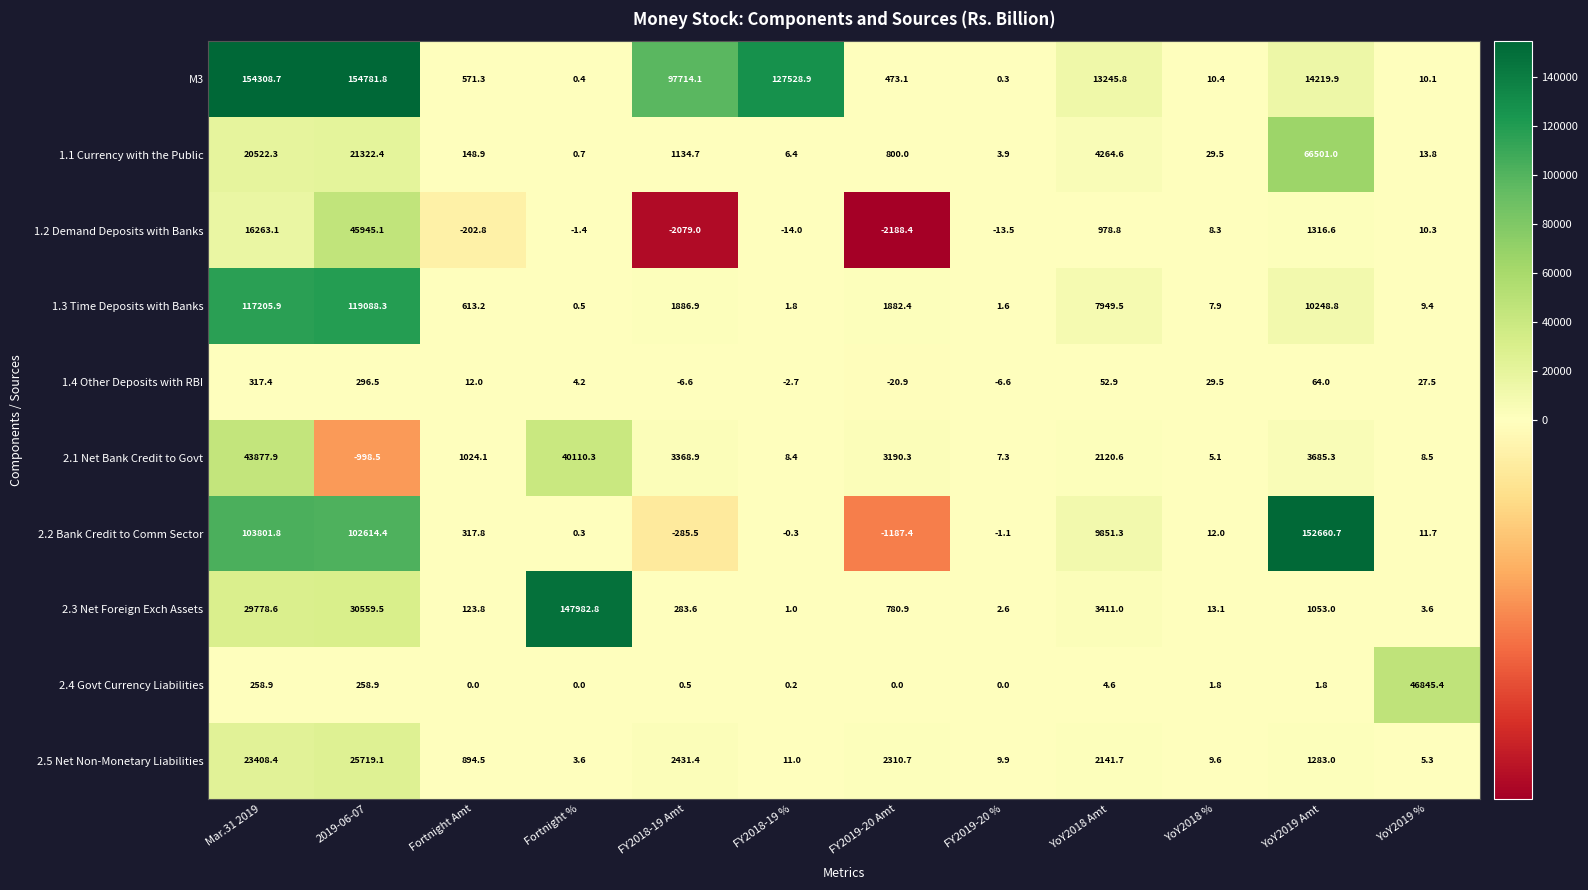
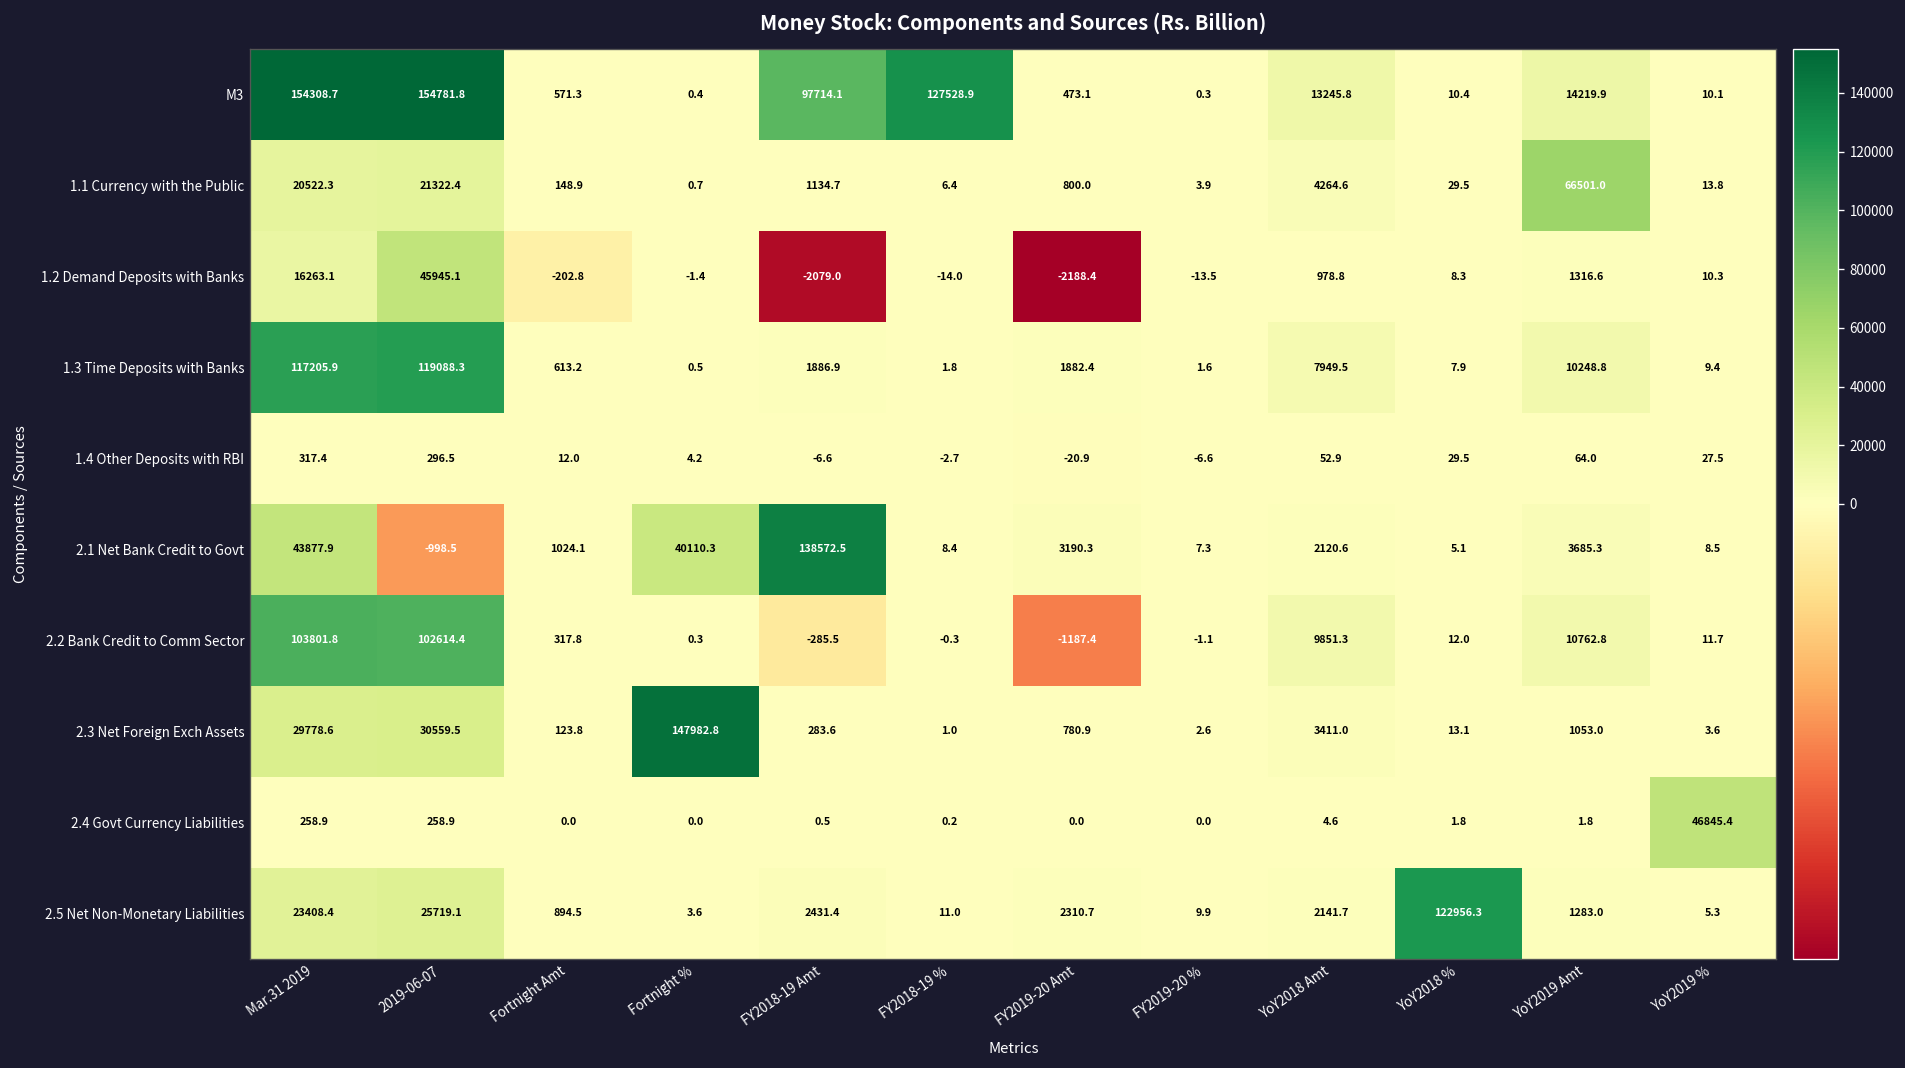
  {
    "M3": {
      "Mar.31 2019": 154308.7,
      "2019-06-07": 154781.8,
      "Fortnight Amt": 571.3,
      "Fortnight %": 0.4,
      "FY2018-19 Amt": 97714.1,
      "FY2018-19 %": 127528.9,
      "FY2019-20 Amt": 473.1,
      "FY2019-20 %": 0.3,
      "YoY2018 Amt": 13245.8,
      "YoY2018 %": 10.4,
      "YoY2019 Amt": 14219.9,
      "YoY2019 %": 10.1
    },
    "1.1 Currency with the Public": {
      "Mar.31 2019": 20522.3,
      "2019-06-07": 21322.4,
      "Fortnight Amt": 148.9,
      "Fortnight %": 0.7,
      "FY2018-19 Amt": 1134.7,
      "FY2018-19 %": 6.4,
      "FY2019-20 Amt": 800.0,
      "FY2019-20 %": 3.9,
      "YoY2018 Amt": 4264.6,
      "YoY2018 %": 29.5,
      "YoY2019 Amt": 66501.0,
      "YoY2019 %": 13.8
    },
    "1.2 Demand Deposits with Banks": {
      "Mar.31 2019": 16263.1,
      "2019-06-07": 45945.1,
      "Fortnight Amt": -202.8,
      "Fortnight %": -1.4,
      "FY2018-19 Amt": -2079.0,
      "FY2018-19 %": -14.0,
      "FY2019-20 Amt": -2188.4,
      "FY2019-20 %": -13.5,
      "YoY2018 Amt": 978.8,
      "YoY2018 %": 8.3,
      "YoY2019 Amt": 1316.6,
      "YoY2019 %": 10.3
    },
    "1.3 Time Deposits with Banks": {
      "Mar.31 2019": 117205.9,
      "2019-06-07": 119088.3,
      "Fortnight Amt": 613.2,
      "Fortnight %": 0.5,
      "FY2018-19 Amt": 1886.9,
      "FY2018-19 %": 1.8,
      "FY2019-20 Amt": 1882.4,
      "FY2019-20 %": 1.6,
      "YoY2018 Amt": 7949.5,
      "YoY2018 %": 7.9,
      "YoY2019 Amt": 10248.8,
      "YoY2019 %": 9.4
    },
    "1.4 Other Deposits with RBI": {
      "Mar.31 2019": 317.4,
      "2019-06-07": 296.5,
      "Fortnight Amt": 12.0,
      "Fortnight %": 4.2,
      "FY2018-19 Amt": -6.6,
      "FY2018-19 %": -2.7,
      "FY2019-20 Amt": -20.9,
      "FY2019-20 %": -6.6,
      "YoY2018 Amt": 52.9,
      "YoY2018 %": 29.5,
      "YoY2019 Amt": 64.0,
      "YoY2019 %": 27.5
    },
    "2.1 Net Bank Credit to Govt": {
      "Mar.31 2019": 43877.9,
      "2019-06-07": -998.5,
      "Fortnight Amt": 1024.1,
      "Fortnight %": 40110.3,
-     "FY2018-19 Amt": 3368.9,
+     "FY2018-19 Amt": 138572.5,
      "FY2018-19 %": 8.4,
      "FY2019-20 Amt": 3190.3,
      "FY2019-20 %": 7.3,
      "YoY2018 Amt": 2120.6,
      "YoY2018 %": 5.1,
      "YoY2019 Amt": 3685.3,
      "YoY2019 %": 8.5
    },
    "2.2 Bank Credit to Comm Sector": {
      "Mar.31 2019": 103801.8,
      "2019-06-07": 102614.4,
      "Fortnight Amt": 317.8,
      "Fortnight %": 0.3,
      "FY2018-19 Amt": -285.5,
      "FY2018-19 %": -0.3,
      "FY2019-20 Amt": -1187.4,
      "FY2019-20 %": -1.1,
      "YoY2018 Amt": 9851.3,
      "YoY2018 %": 12.0,
-     "YoY2019 Amt": 152660.7,
+     "YoY2019 Amt": 10762.8,
      "YoY2019 %": 11.7
    },
    "2.3 Net Foreign Exch Assets": {
      "Mar.31 2019": 29778.6,
      "2019-06-07": 30559.5,
      "Fortnight Amt": 123.8,
      "Fortnight %": 147982.8,
      "FY2018-19 Amt": 283.6,
      "FY2018-19 %": 1.0,
      "FY2019-20 Amt": 780.9,
      "FY2019-20 %": 2.6,
      "YoY2018 Amt": 3411.0,
      "YoY2018 %": 13.1,
      "YoY2019 Amt": 1053.0,
      "YoY2019 %": 3.6
    },
    "2.4 Govt Currency Liabilities": {
      "Mar.31 2019": 258.9,
      "2019-06-07": 258.9,
      "Fortnight Amt": 0.0,
      "Fortnight %": 0.0,
      "FY2018-19 Amt": 0.5,
      "FY2018-19 %": 0.2,
      "FY2019-20 Amt": 0.0,
      "FY2019-20 %": 0.0,
      "YoY2018 Amt": 4.6,
      "YoY2018 %": 1.8,
      "YoY2019 Amt": 1.8,
      "YoY2019 %": 46845.4
    },
    "2.5 Net Non-Monetary Liabilities": {
      "Mar.31 2019": 23408.4,
      "2019-06-07": 25719.1,
      "Fortnight Amt": 894.5,
      "Fortnight %": 3.6,
      "FY2018-19 Amt": 2431.4,
      "FY2018-19 %": 11.0,
      "FY2019-20 Amt": 2310.7,
      "FY2019-20 %": 9.9,
      "YoY2018 Amt": 2141.7,
-     "YoY2018 %": 9.6,
+     "YoY2018 %": 122956.3,
      "YoY2019 Amt": 1283.0,
      "YoY2019 %": 5.3
    }
  }
